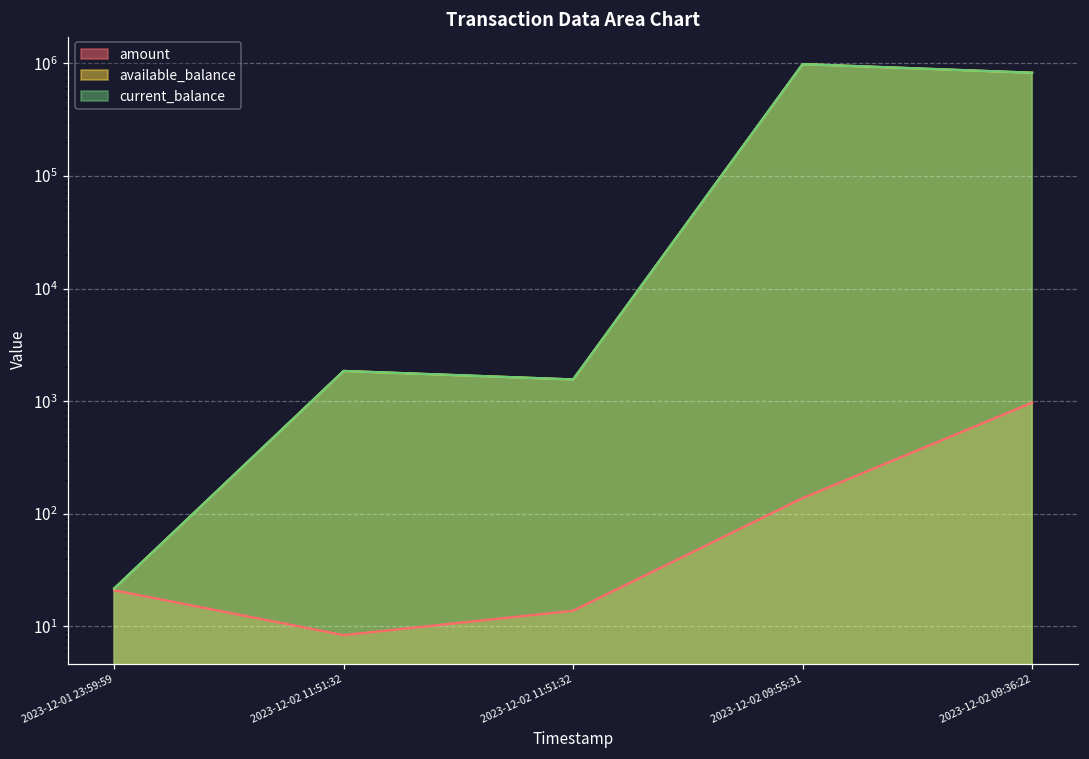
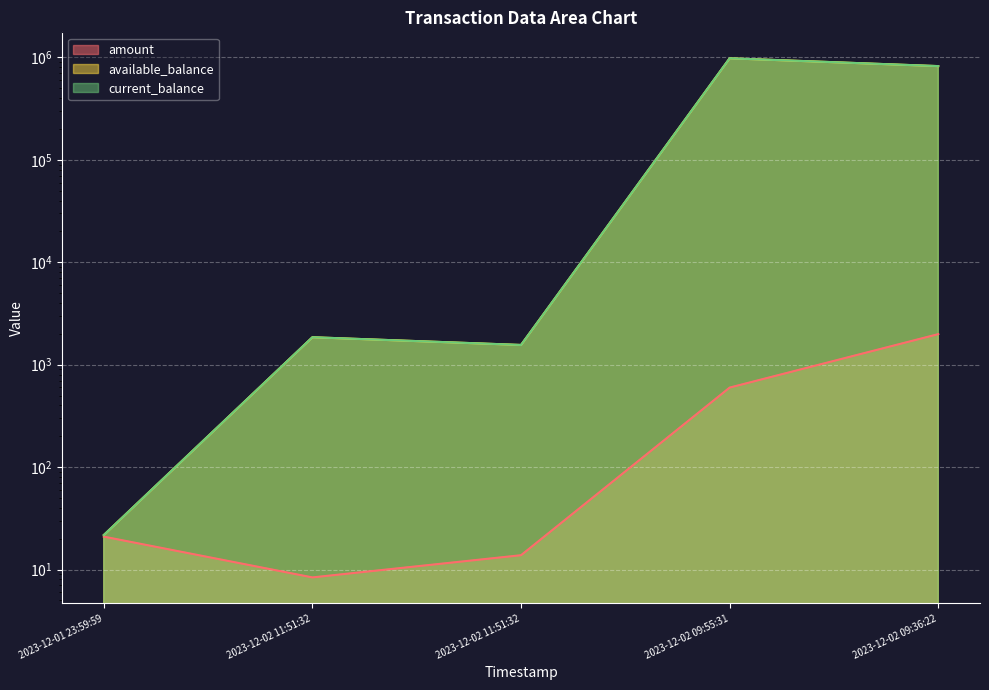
  {
    "amount": {
-     "2023-12-02 09:55:31": 140,
-     "2023-12-02 09:36:22": 1000
+     "2023-12-02 09:55:31": 600,
+     "2023-12-02 09:36:22": 2000
    },
    "current_balance": {
      "2023-12-02 09:55:31": 1000000,
      "2023-12-02 09:36:22": 800000
    }
  }
